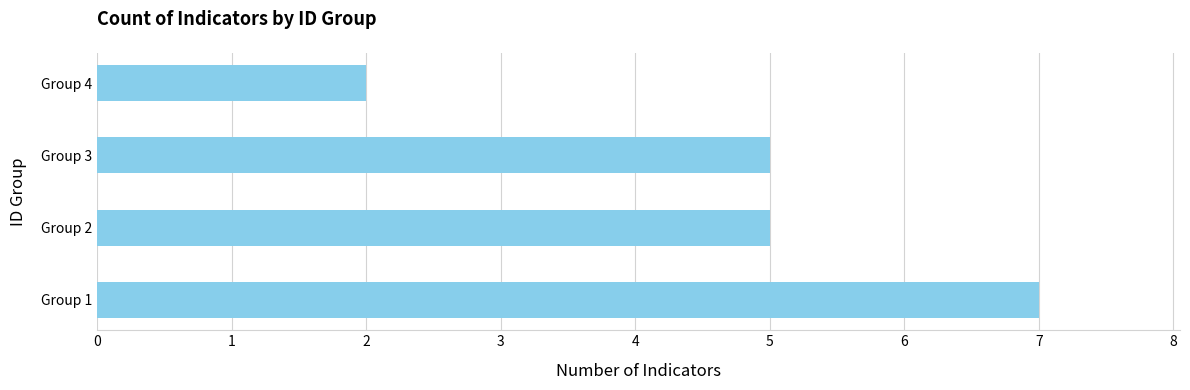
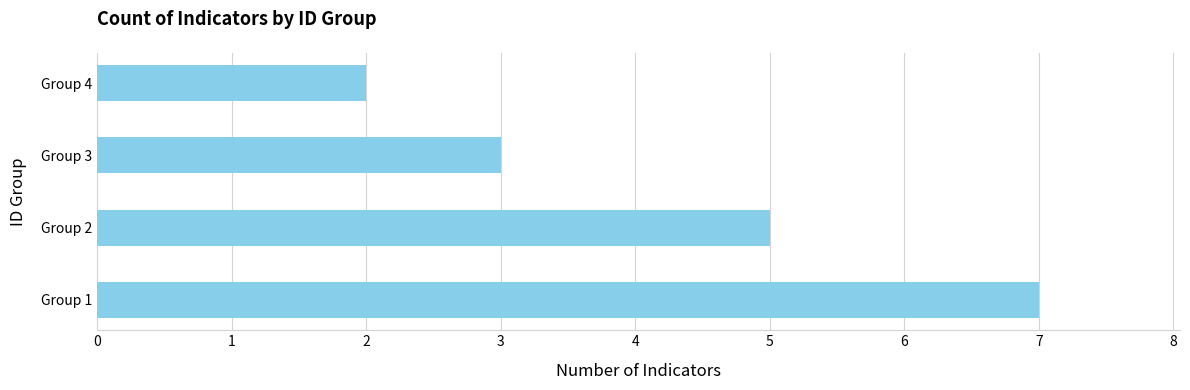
  {
    "Group 4": 2,
-   "Group 3": 5,
+   "Group 3": 3,
    "Group 2": 5,
    "Group 1": 7
  }
